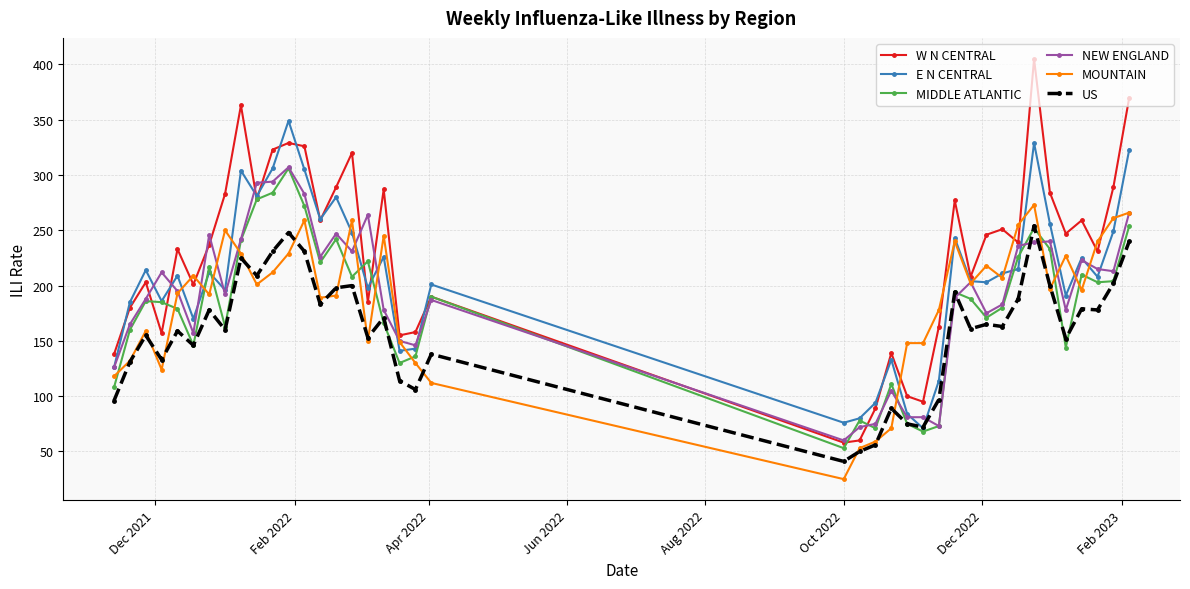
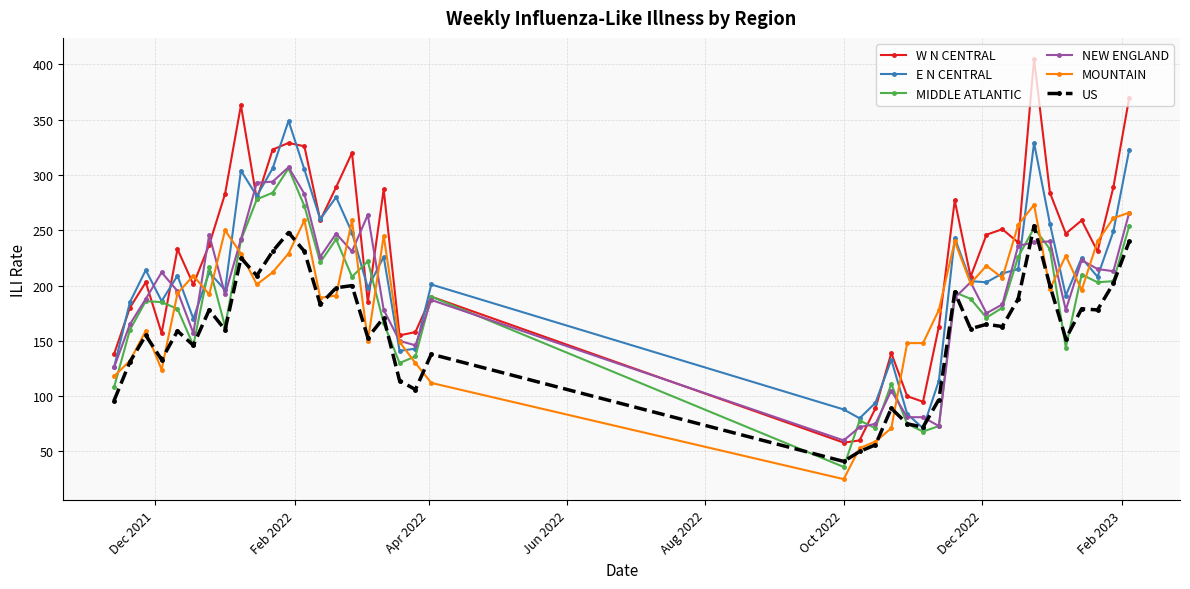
  {
    "E N CENTRAL": {
-     "Oct 2022": 76
+     "Oct 2022": 88
    },
    "MIDDLE ATLANTIC": {
-     "Oct 2022": 53
+     "Oct 2022": 36
    },
    "MOUNTAIN": {
      "Oct 2022": 25
    },
    "US": {
      "Oct 2022": 41
    }
  }
